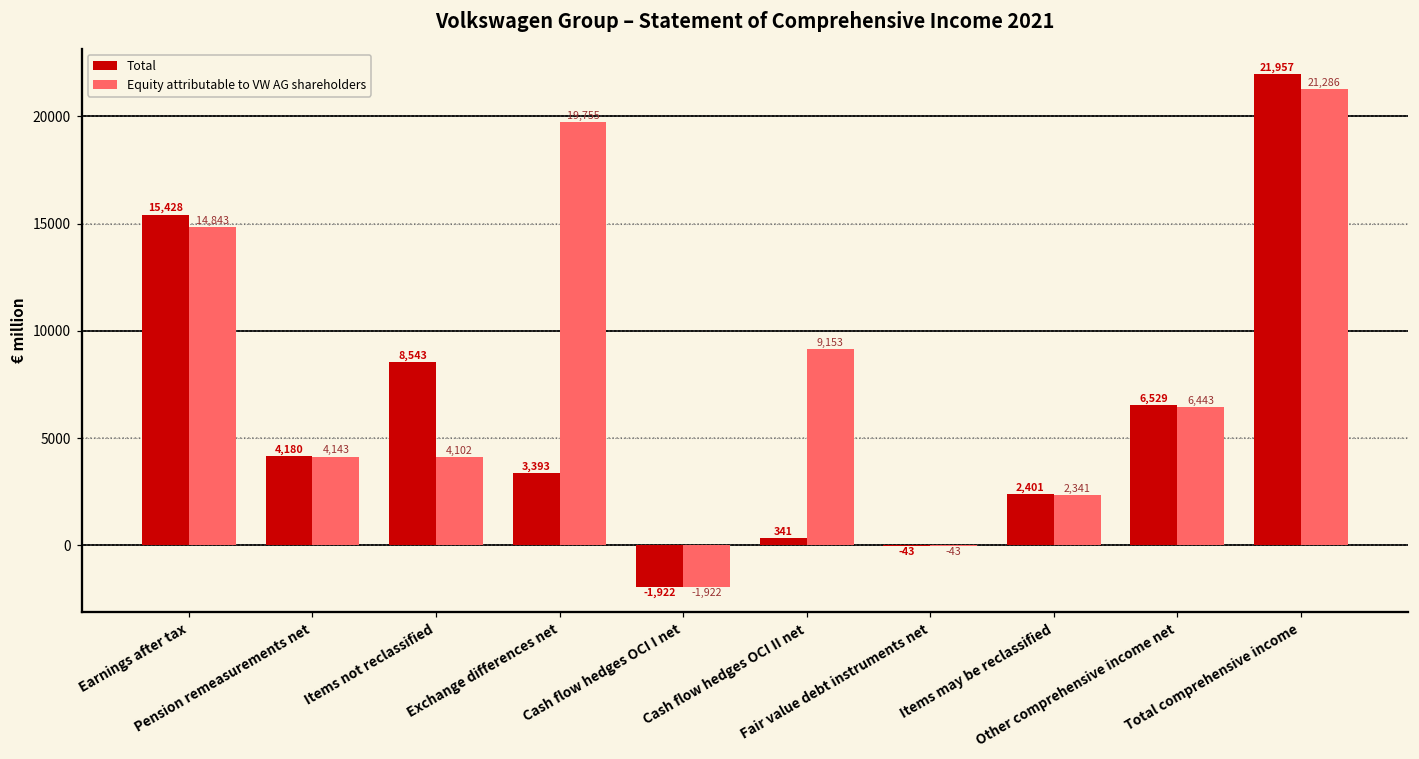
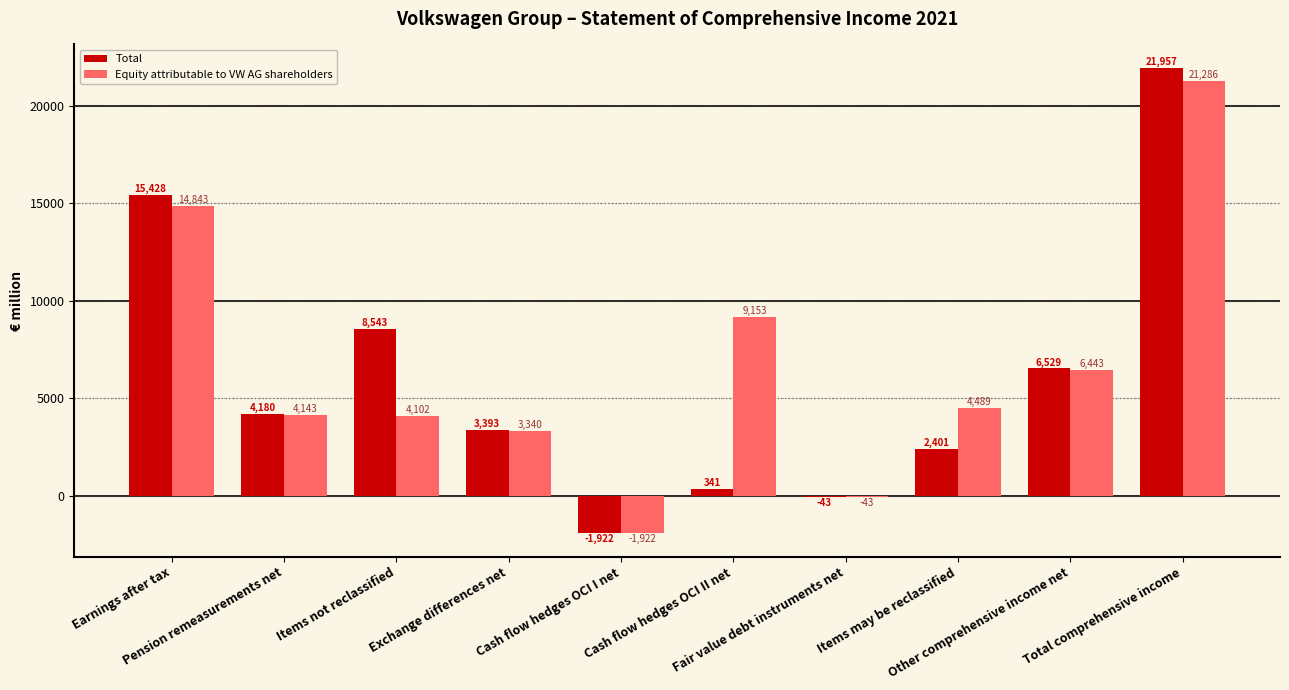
  {
    "Total": {
      "Earnings after tax": "15,428",
      "Pension remeasurements net": "4,180",
      "Items not reclassified": "8,543",
      "Exchange differences net": "3,393",
      "Cash flow hedges OCI I net": "-1,922",
      "Cash flow hedges OCI II net": "341",
      "Fair value debt instruments net": "-43",
      "Items may be reclassified": "2,401",
      "Other comprehensive income net": "6,529",
      "Total comprehensive income": "21,957"
    },
    "Equity attributable to VW AG shareholders": {
      "Earnings after tax": "14,843",
      "Pension remeasurements net": "4,143",
      "Items not reclassified": "4,102",
-     "Exchange differences net": "19,755",
+     "Exchange differences net": "3,340",
      "Cash flow hedges OCI I net": "-1,922",
      "Cash flow hedges OCI II net": "9,153",
      "Fair value debt instruments net": "-43",
-     "Items may be reclassified": "2,341",
+     "Items may be reclassified": "4,489",
      "Other comprehensive income net": "6,443",
      "Total comprehensive income": "21,286"
    }
  }
